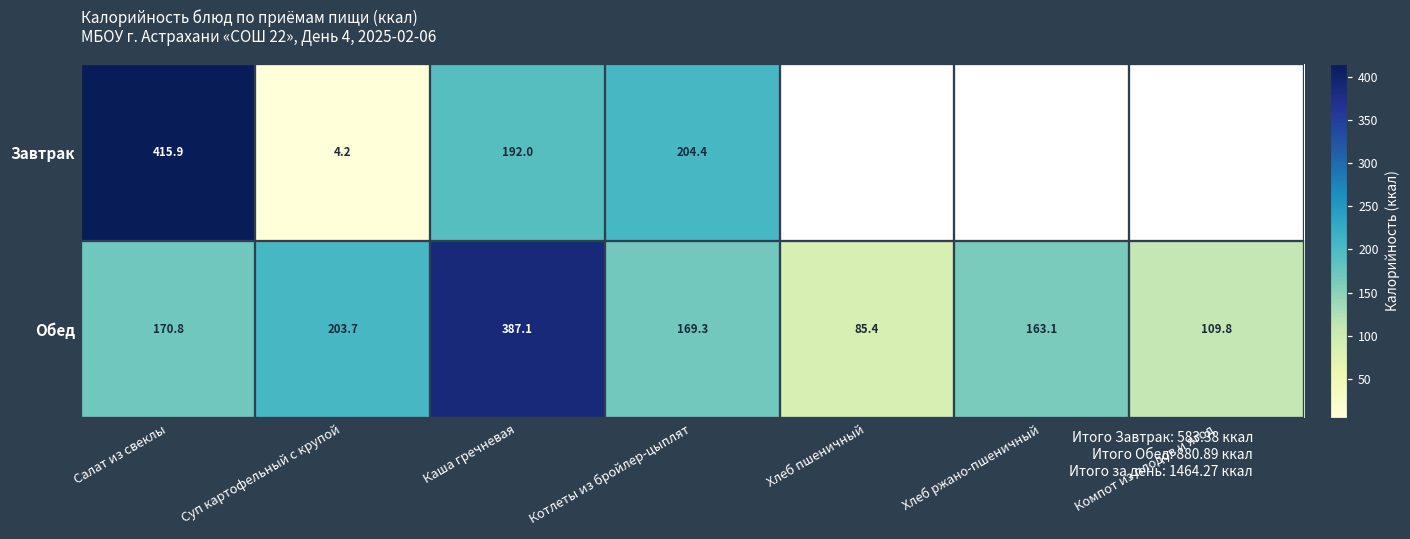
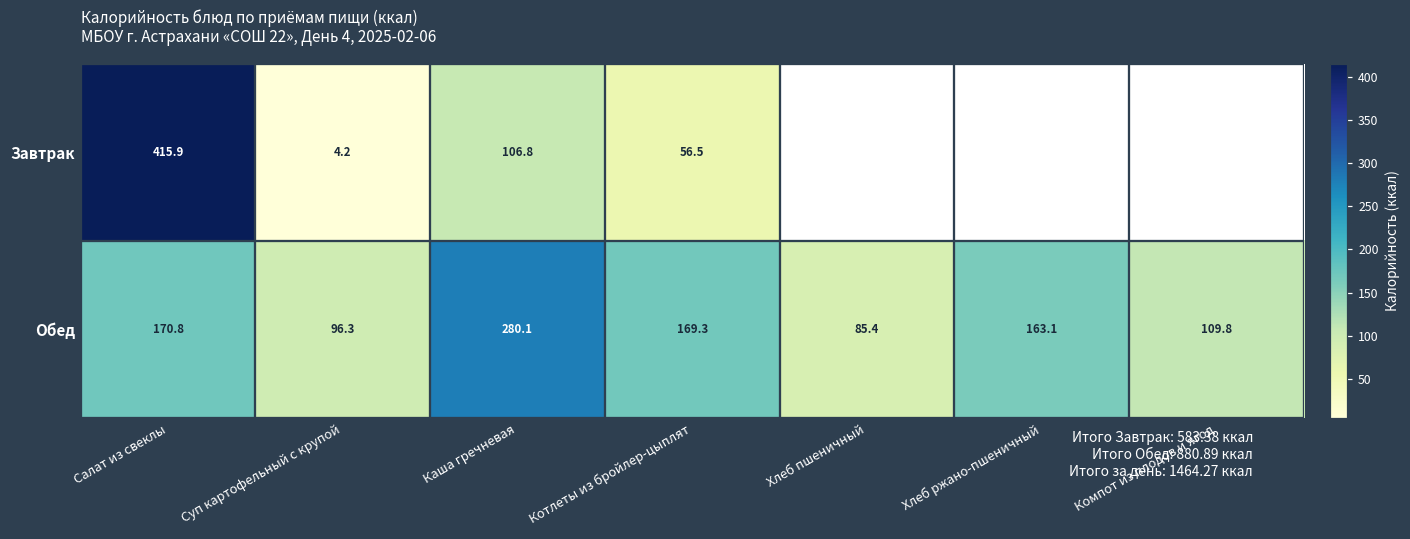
  {
    "Завтрак": {
      "Салат из свеклы": 415.9,
      "Суп картофельный с крупой": 4.2,
-     "Каша гречневая": 192.0,
-     "Котлеты из бройлер-цыплят": 204.4
+     "Каша гречневая": 106.8,
+     "Котлеты из бройлер-цыплят": 56.5
    },
    "Обед": {
      "Салат из свеклы": 170.8,
-     "Суп картофельный с крупой": 203.7,
-     "Каша гречневая": 387.1,
+     "Суп картофельный с крупой": 96.3,
+     "Каша гречневая": 280.1,
      "Котлеты из бройлер-цыплят": 169.3,
      "Хлеб пшеничный": 85.4,
      "Хлеб ржано-пшеничный": 163.1,
      "Компот из плодов и ягод": 109.8
    }
  }
